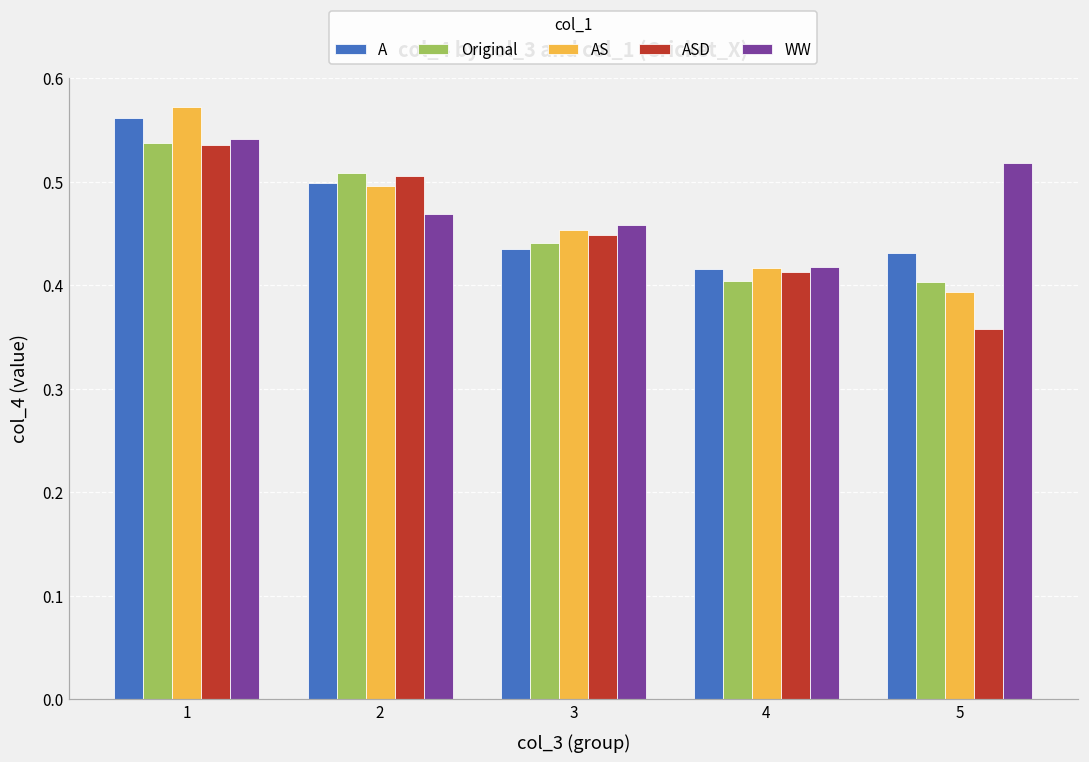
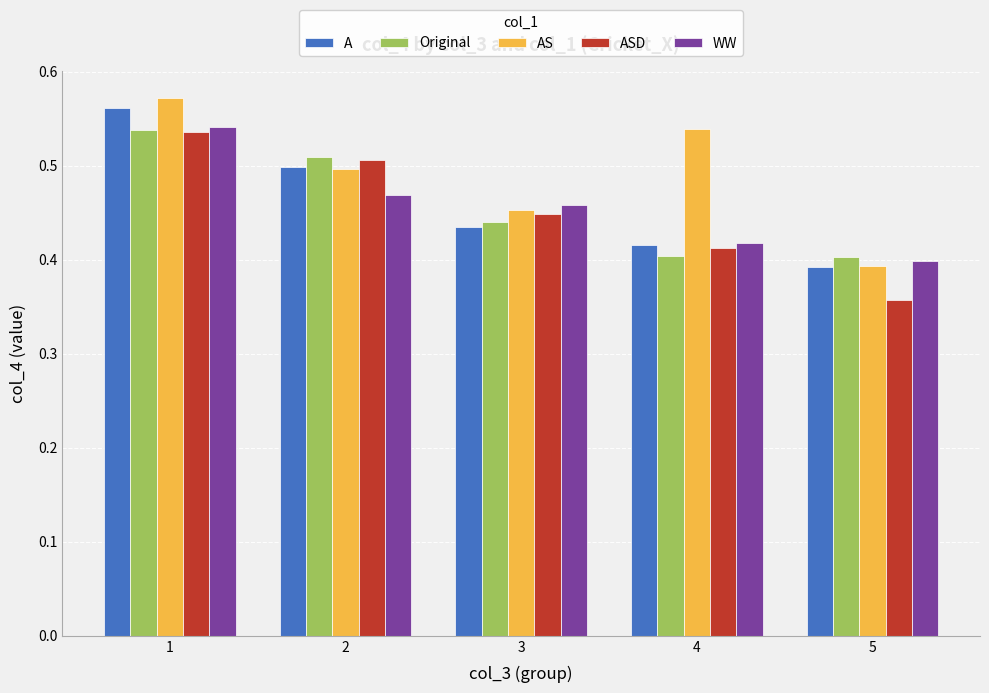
  {
    "A": {
      "1": 0.56,
      "2": 0.50,
      "3": 0.44,
      "4": 0.42,
-     "5": 0.43
+     "5": 0.39
    },
    "Original": {
      "1": 0.54,
      "2": 0.51,
      "3": 0.44,
      "4": 0.40,
      "5": 0.40
    },
    "AS": {
      "1": 0.57,
      "2": 0.50,
      "3": 0.45,
-     "4": 0.42,
+     "4": 0.54,
      "5": 0.39
    },
    "ASD": {
      "1": 0.54,
      "2": 0.51,
      "3": 0.45,
      "4": 0.41,
      "5": 0.36
    },
    "WW": {
      "1": 0.54,
      "2": 0.47,
      "3": 0.46,
      "4": 0.42,
-     "5": 0.52
+     "5": 0.40
    }
  }
